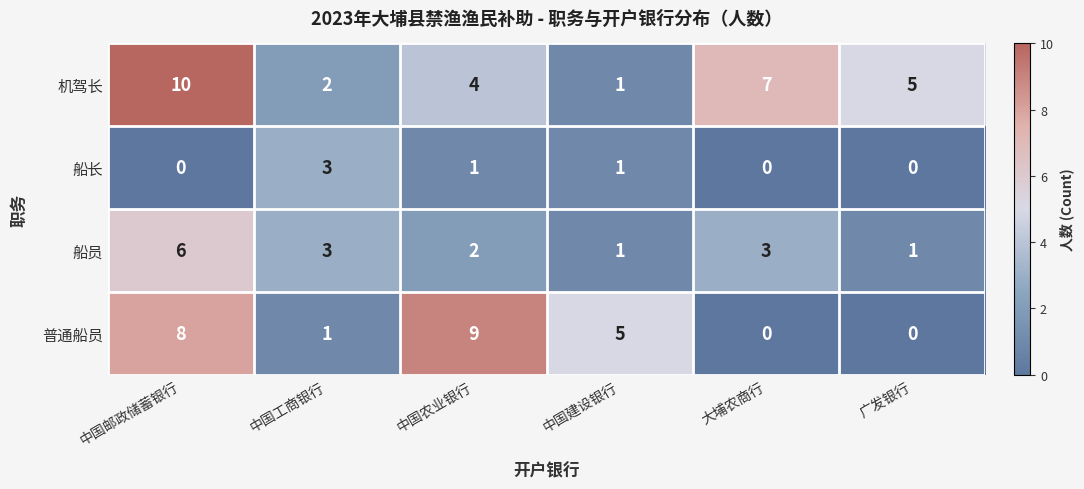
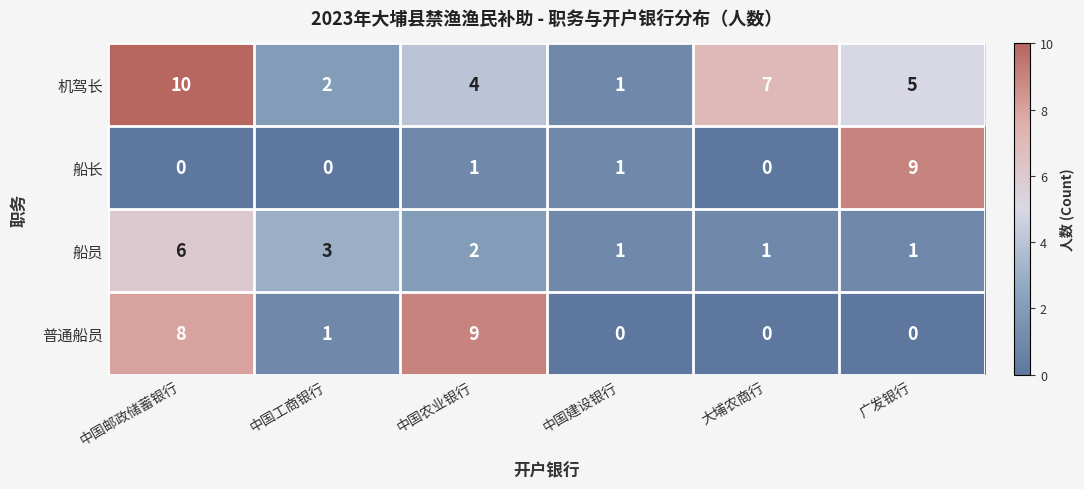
  {
    "机驾长": {
      "中国邮政储蓄银行": 10,
      "中国工商银行": 2,
      "中国农业银行": 4,
      "中国建设银行": 1,
      "大埔农商行": 7,
      "广发银行": 5
    },
    "船长": {
      "中国邮政储蓄银行": 0,
-     "中国工商银行": 3,
+     "中国工商银行": 0,
      "中国农业银行": 1,
      "中国建设银行": 1,
      "大埔农商行": 0,
-     "广发银行": 0
+     "广发银行": 9
    },
    "船员": {
      "中国邮政储蓄银行": 6,
      "中国工商银行": 3,
      "中国农业银行": 2,
      "中国建设银行": 1,
-     "大埔农商行": 3,
+     "大埔农商行": 1,
      "广发银行": 1
    },
    "普通船员": {
      "中国邮政储蓄银行": 8,
      "中国工商银行": 1,
      "中国农业银行": 9,
-     "中国建设银行": 5,
+     "中国建设银行": 0,
      "大埔农商行": 0,
      "广发银行": 0
    }
  }
